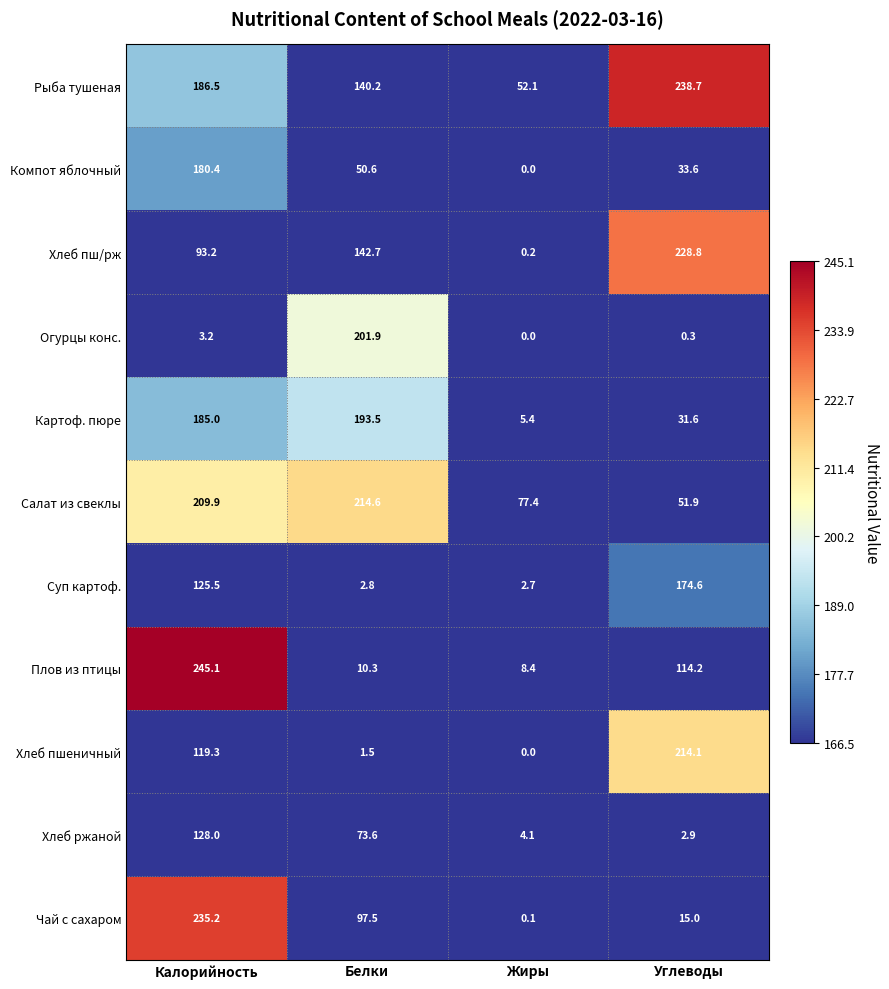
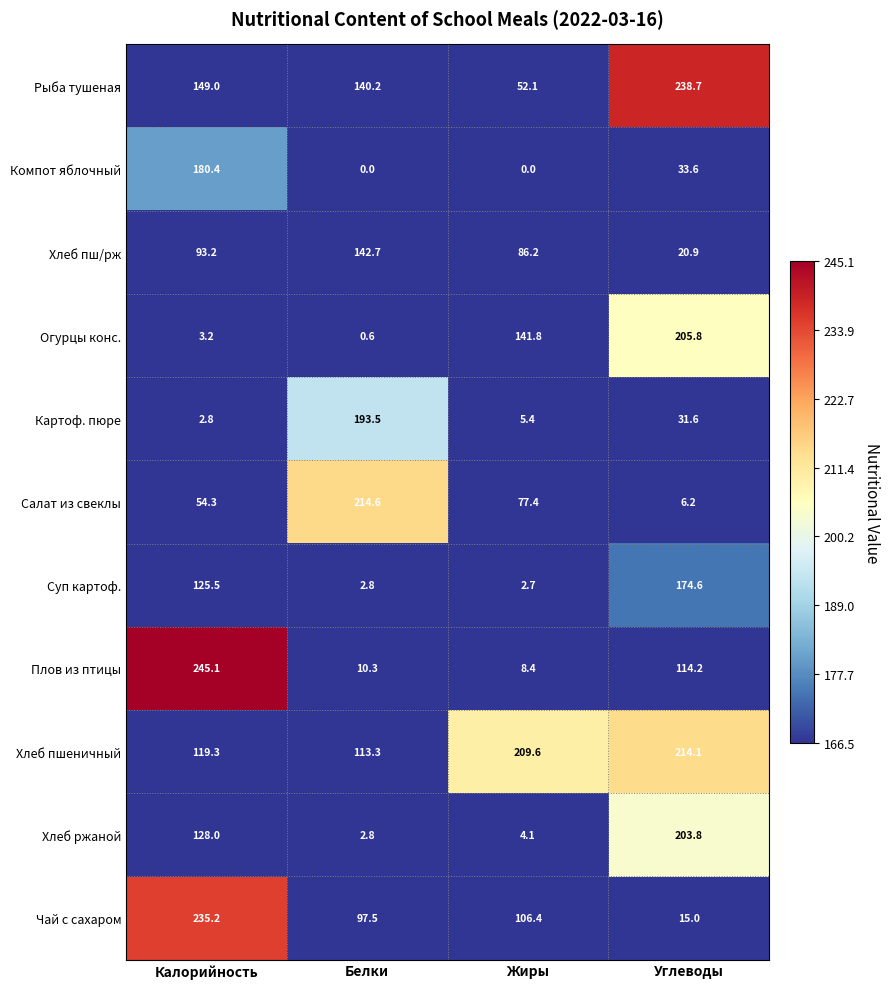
  {
    "Рыба тушеная": {
-     "Калорийность": 186.5,
+     "Калорийность": 149.0,
      "Белки": 140.2,
      "Жиры": 52.1,
      "Углеводы": 238.7
    },
    "Компот яблочный": {
      "Калорийность": 180.4,
-     "Белки": 50.6,
+     "Белки": 0.0,
      "Жиры": 0.0,
      "Углеводы": 33.6
    },
    "Хлеб пш/рж": {
      "Калорийность": 93.2,
      "Белки": 142.7,
-     "Жиры": 0.2,
-     "Углеводы": 228.8
+     "Жиры": 86.2,
+     "Углеводы": 20.9
    },
    "Огурцы конс.": {
      "Калорийность": 3.2,
-     "Белки": 201.9,
-     "Жиры": 0.0,
-     "Углеводы": 0.3
+     "Белки": 0.6,
+     "Жиры": 141.8,
+     "Углеводы": 205.8
    },
    "Картоф. пюре": {
-     "Калорийность": 185.0,
+     "Калорийность": 2.8,
      "Белки": 193.5,
      "Жиры": 5.4,
      "Углеводы": 31.6
    },
    "Салат из свеклы": {
-     "Калорийность": 209.9,
+     "Калорийность": 54.3,
      "Белки": 214.6,
      "Жиры": 77.4,
-     "Углеводы": 51.9
+     "Углеводы": 6.2
    },
    "Суп картоф.": {
      "Калорийность": 125.5,
      "Белки": 2.8,
      "Жиры": 2.7,
      "Углеводы": 174.6
    },
    "Плов из птицы": {
      "Калорийность": 245.1,
      "Белки": 10.3,
      "Жиры": 8.4,
      "Углеводы": 114.2
    },
    "Хлеб пшеничный": {
      "Калорийность": 119.3,
-     "Белки": 1.5,
-     "Жиры": 0.0,
+     "Белки": 113.3,
+     "Жиры": 209.6,
      "Углеводы": 214.1
    },
    "Хлеб ржаной": {
      "Калорийность": 128.0,
-     "Белки": 73.6,
+     "Белки": 2.8,
      "Жиры": 4.1,
-     "Углеводы": 2.9
+     "Углеводы": 203.8
    },
    "Чай с сахаром": {
      "Калорийность": 235.2,
      "Белки": 97.5,
-     "Жиры": 0.1,
+     "Жиры": 106.4,
      "Углеводы": 15.0
    }
  }
